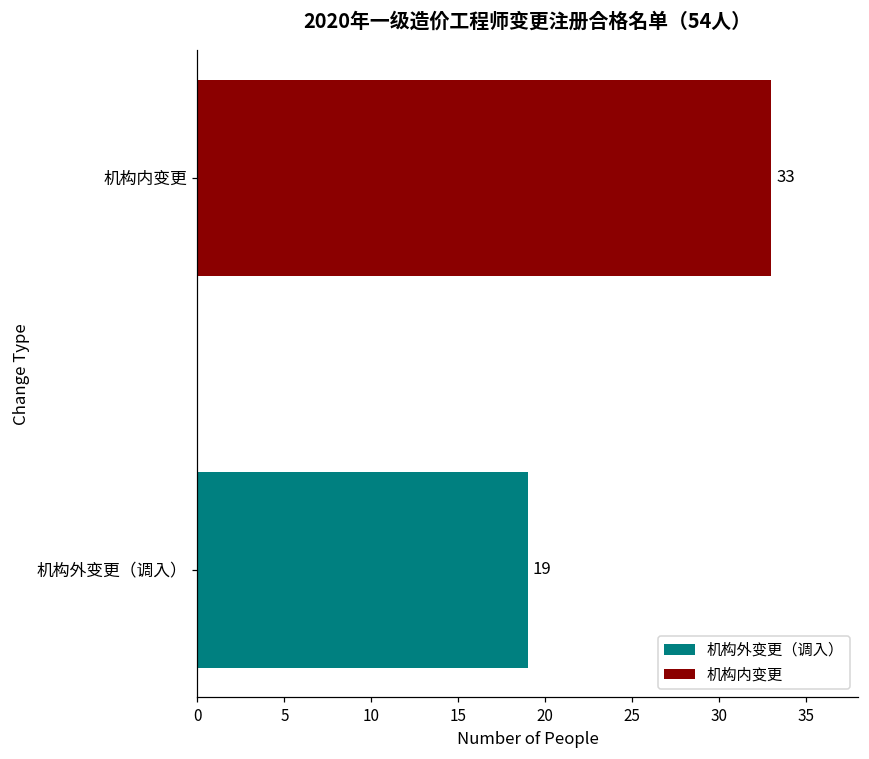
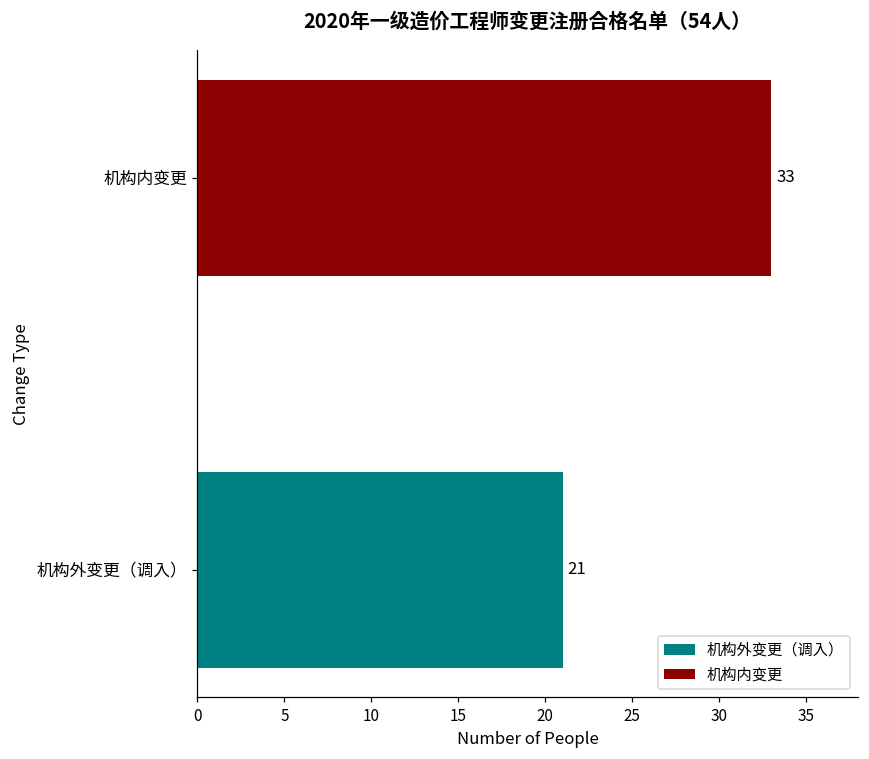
  {
    "机构内变更": 33,
-   "机构外变更（调入）": 19
+   "机构外变更（调入）": 21
  }
